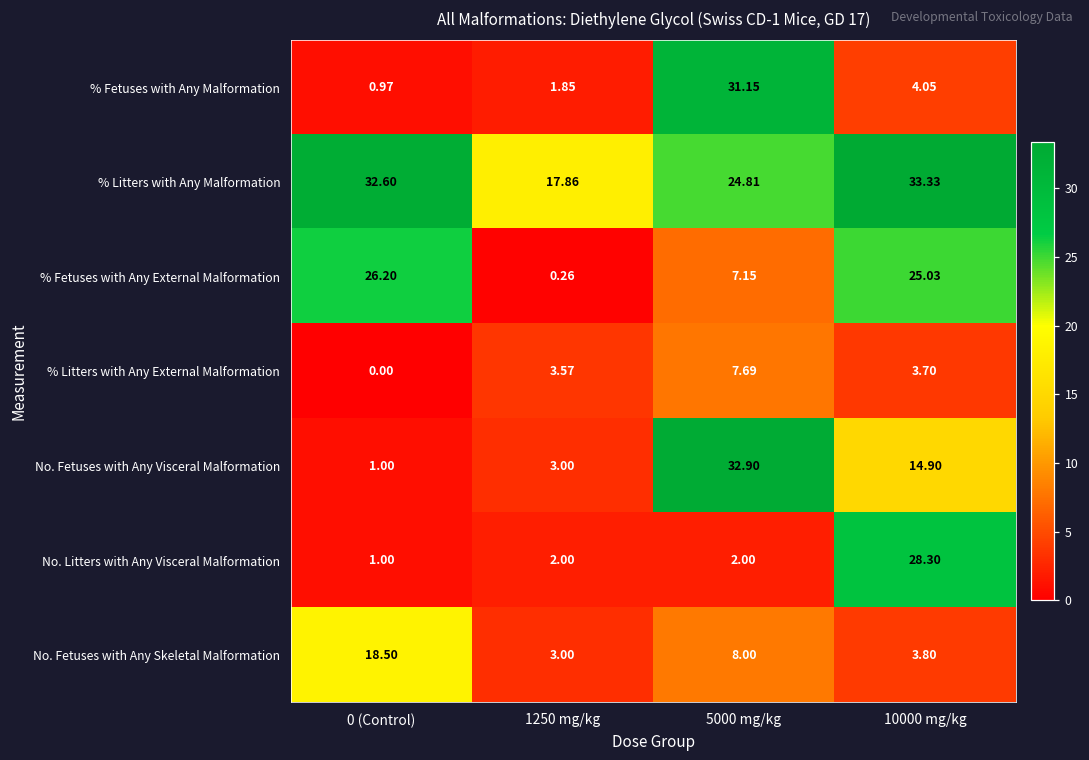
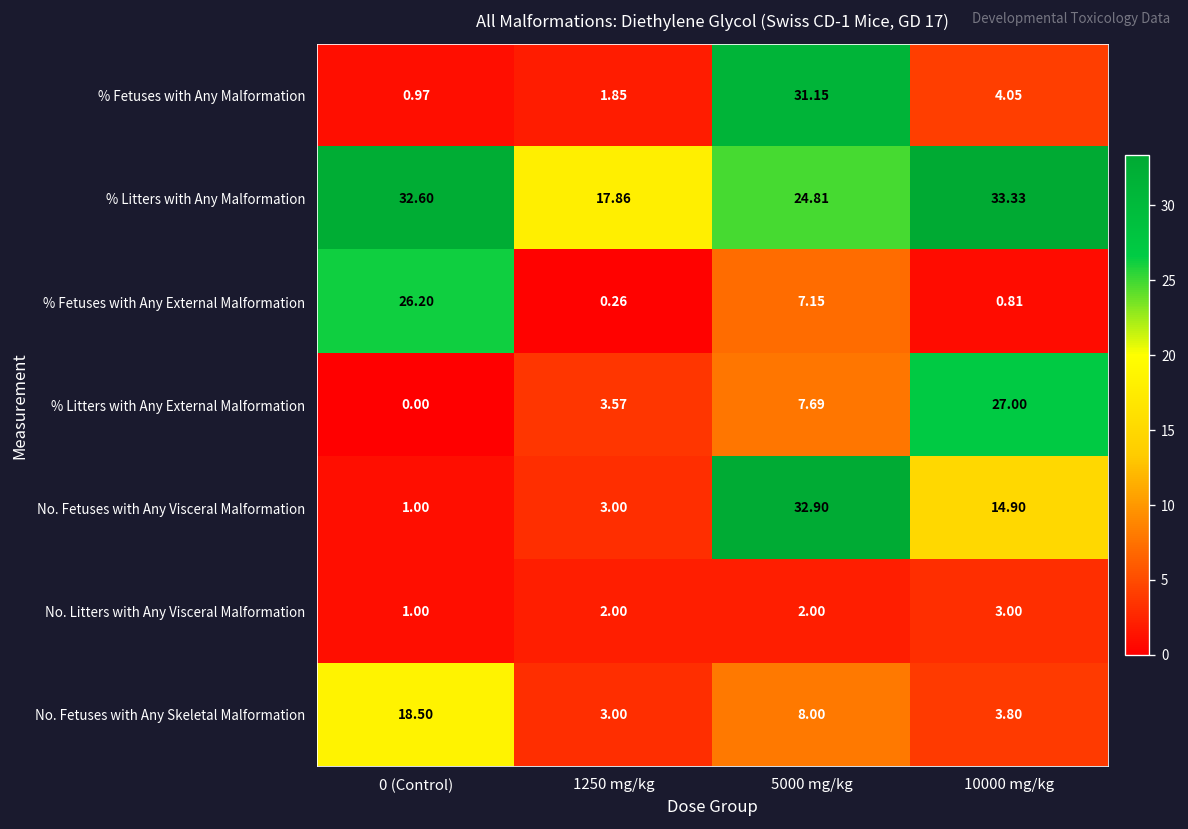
  {
    "% Fetuses with Any Malformation": {
      "0 (Control)": 0.97,
      "1250 mg/kg": 1.85,
      "5000 mg/kg": 31.15,
      "10000 mg/kg": 4.05
    },
    "% Litters with Any Malformation": {
      "0 (Control)": 32.60,
      "1250 mg/kg": 17.86,
      "5000 mg/kg": 24.81,
      "10000 mg/kg": 33.33
    },
    "% Fetuses with Any External Malformation": {
      "0 (Control)": 26.20,
      "1250 mg/kg": 0.26,
      "5000 mg/kg": 7.15,
-     "10000 mg/kg": 25.03
+     "10000 mg/kg": 0.81
    },
    "% Litters with Any External Malformation": {
      "0 (Control)": 0.00,
      "1250 mg/kg": 3.57,
      "5000 mg/kg": 7.69,
-     "10000 mg/kg": 3.70
+     "10000 mg/kg": 27.00
    },
    "No. Fetuses with Any Visceral Malformation": {
      "0 (Control)": 1.00,
      "1250 mg/kg": 3.00,
      "5000 mg/kg": 32.90,
      "10000 mg/kg": 14.90
    },
    "No. Litters with Any Visceral Malformation": {
      "0 (Control)": 1.00,
      "1250 mg/kg": 2.00,
      "5000 mg/kg": 2.00,
-     "10000 mg/kg": 28.30
+     "10000 mg/kg": 3.00
    },
    "No. Fetuses with Any Skeletal Malformation": {
      "0 (Control)": 18.50,
      "1250 mg/kg": 3.00,
      "5000 mg/kg": 8.00,
      "10000 mg/kg": 3.80
    }
  }
